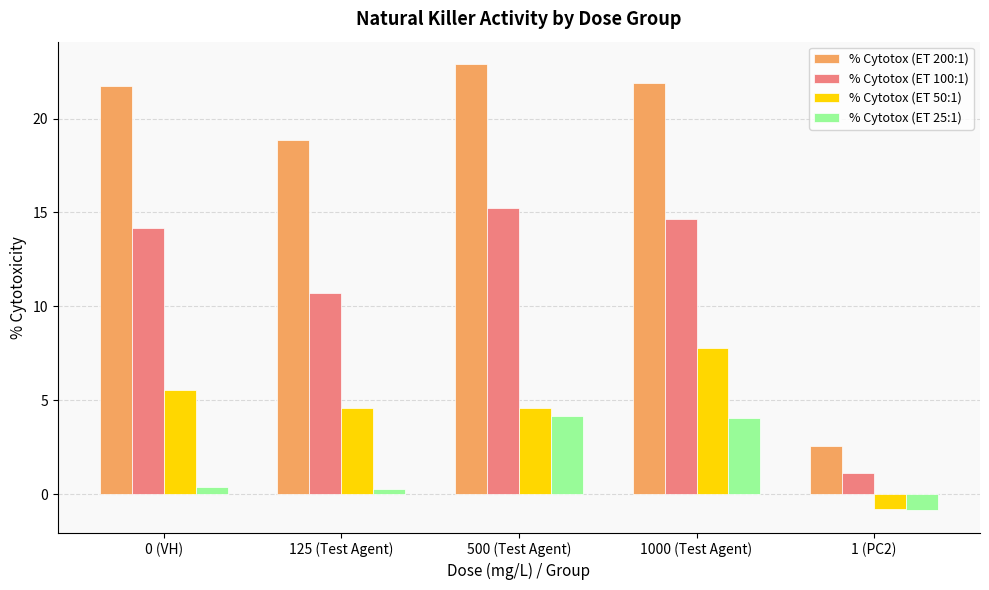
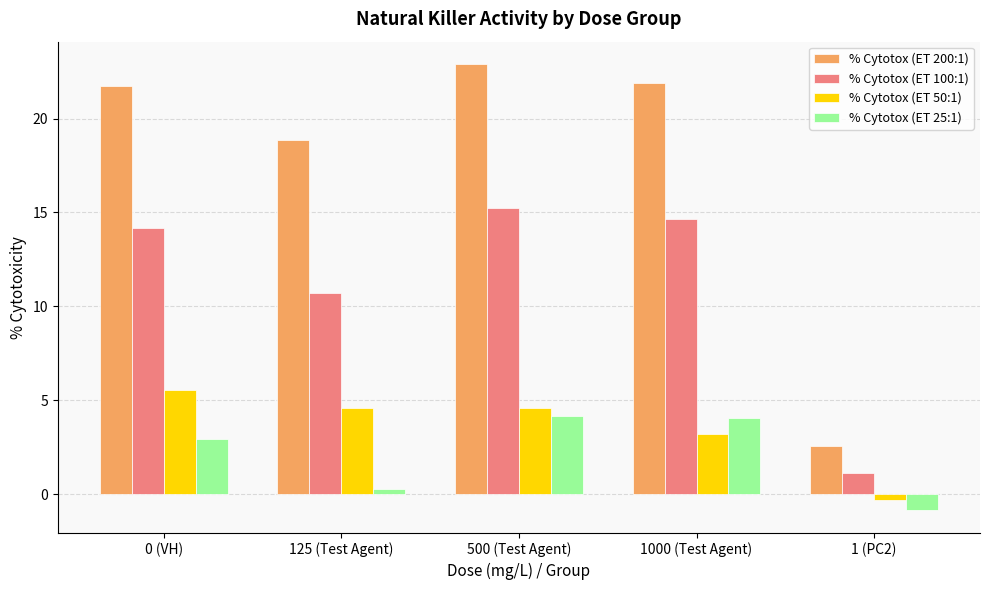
  {
    "% Cytotox (ET 50:1)": {
      "0 (VH)": 5.5,
      "125 (Test Agent)": 4.6,
      "500 (Test Agent)": 4.6,
-     "1000 (Test Agent)": 7.8,
-     "1 (PC2)": -0.8
+     "1000 (Test Agent)": 3.2,
+     "1 (PC2)": -0.3
    },
    "% Cytotox (ET 25:1)": {
-     "0 (VH)": 0.4,
+     "0 (VH)": 2.9,
      "125 (Test Agent)": 0.3,
      "500 (Test Agent)": 4.2,
      "1000 (Test Agent)": 4.0,
      "1 (PC2)": -0.9
    }
  }
